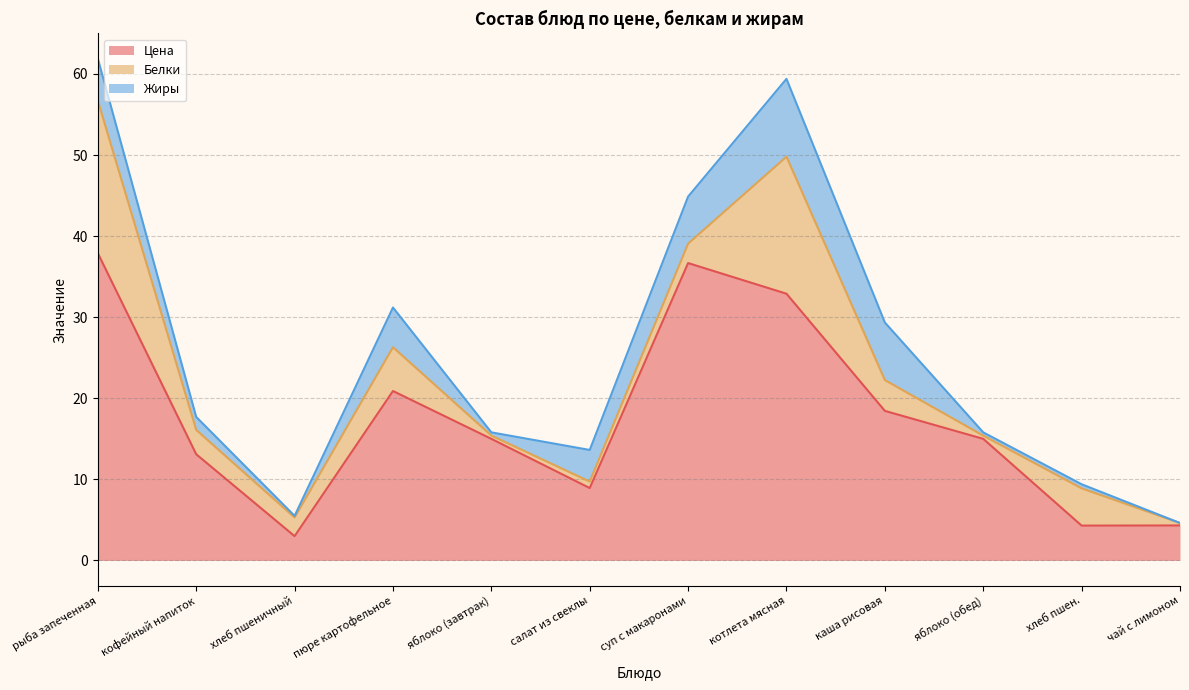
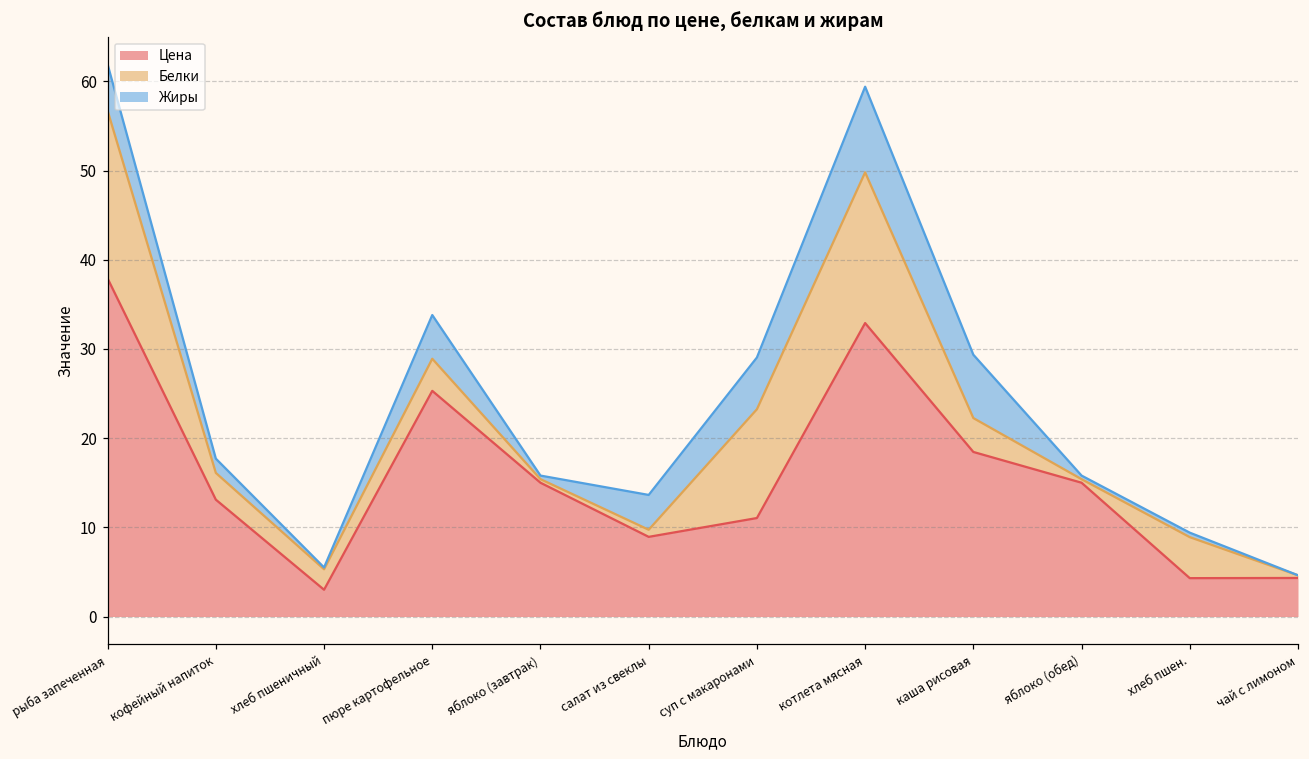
  {
    "Цена": {
      "рыба запеченная": 38,
      "кофейный напиток": 13,
      "хлеб пшеничный": 3,
-     "пюре картофельное": 21,
+     "пюре картофельное": 25,
      "яблоко (завтрак)": 15,
      "салат из свеклы": 9,
-     "суп с макаронами": 37,
+     "суп с макаронами": 11,
      "котлета мясная": 33,
      "каша рисовая": 18,
      "яблоко (обед)": 15,
      "хлеб пшен.": 4
    },
    "Белки": {
      "рыба запеченная": 19,
      "кофейный напиток": 3,
-     "пюре картофельное": 5,
+     "пюре картофельное": 4,
      "яблоко (завтрак)": 0,
      "салат из свеклы": 1,
-     "суп с макаронами": 2,
+     "суп с макаронами": 12,
      "котлета мясная": 17,
      "каша рисовая": 4,
      "яблоко (обед)": 0,
      "хлеб пшен.": 5
    },
    "Жиры": {
      "рыба запеченная": 5,
      "кофейный напиток": 2,
      "пюре картофельное": 5,
      "яблоко (завтрак)": 0,
      "салат из свеклы": 4,
      "суп с макаронами": 6,
      "котлета мясная": 10,
      "каша рисовая": 7,
      "яблоко (обед)": 0,
      "хлеб пшен.": 1
    }
  }
